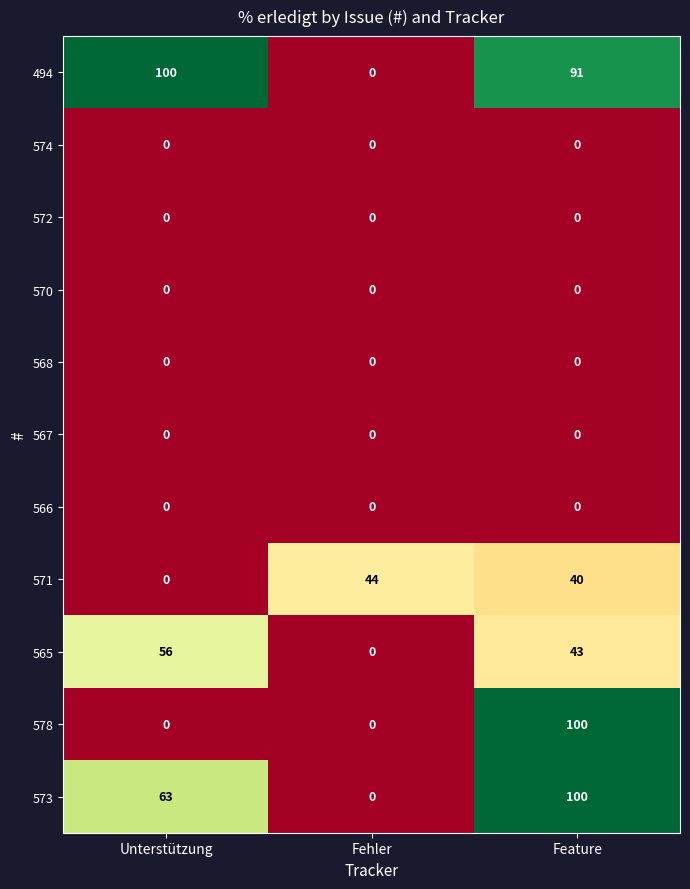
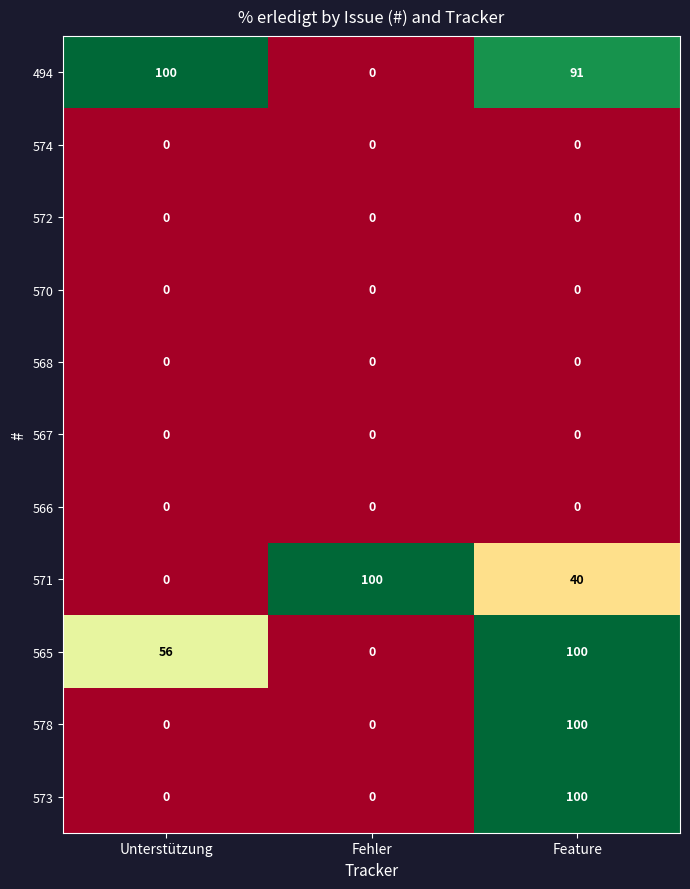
  {
    "494": {
      "Unterstützung": 100,
      "Fehler": 0,
      "Feature": 91
    },
    "574": {
      "Unterstützung": 0,
      "Fehler": 0,
      "Feature": 0
    },
    "572": {
      "Unterstützung": 0,
      "Fehler": 0,
      "Feature": 0
    },
    "570": {
      "Unterstützung": 0,
      "Fehler": 0,
      "Feature": 0
    },
    "568": {
      "Unterstützung": 0,
      "Fehler": 0,
      "Feature": 0
    },
    "567": {
      "Unterstützung": 0,
      "Fehler": 0,
      "Feature": 0
    },
    "566": {
      "Unterstützung": 0,
      "Fehler": 0,
      "Feature": 0
    },
    "571": {
      "Unterstützung": 0,
-     "Fehler": 44,
+     "Fehler": 100,
      "Feature": 40
    },
    "565": {
      "Unterstützung": 56,
      "Fehler": 0,
-     "Feature": 43
+     "Feature": 100
    },
    "578": {
      "Unterstützung": 0,
      "Fehler": 0,
      "Feature": 100
    },
    "573": {
-     "Unterstützung": 63,
+     "Unterstützung": 0,
      "Fehler": 0,
      "Feature": 100
    }
  }
